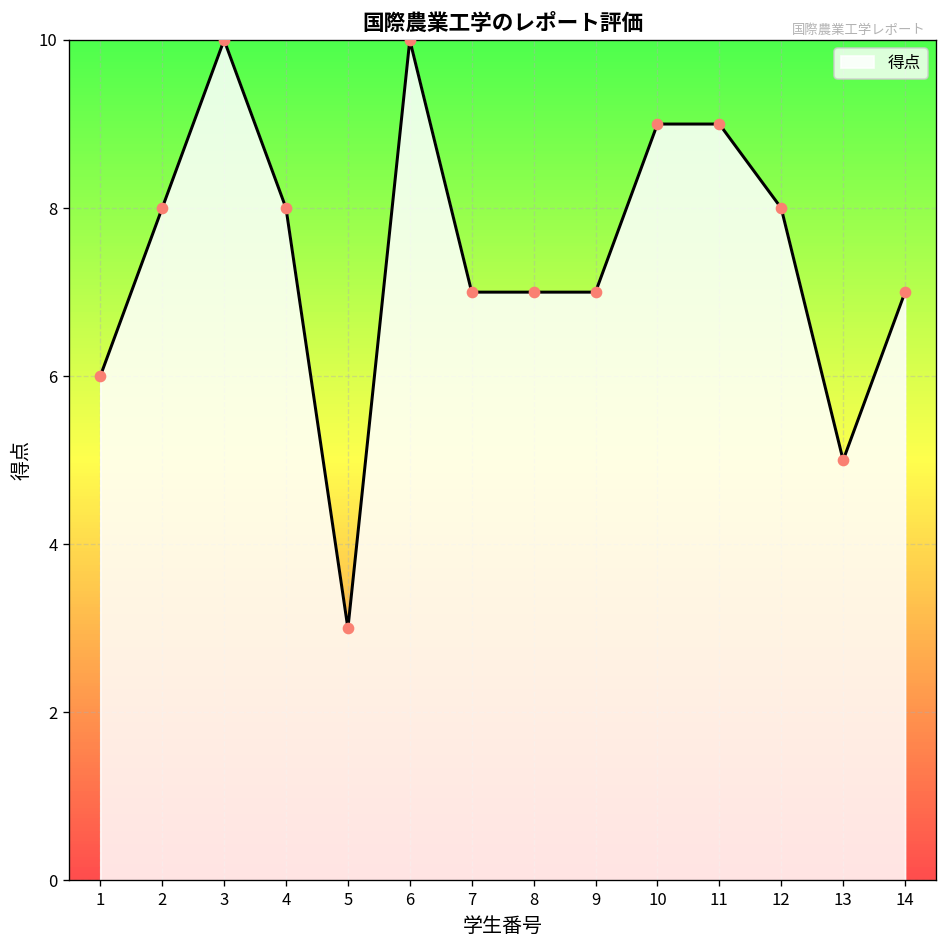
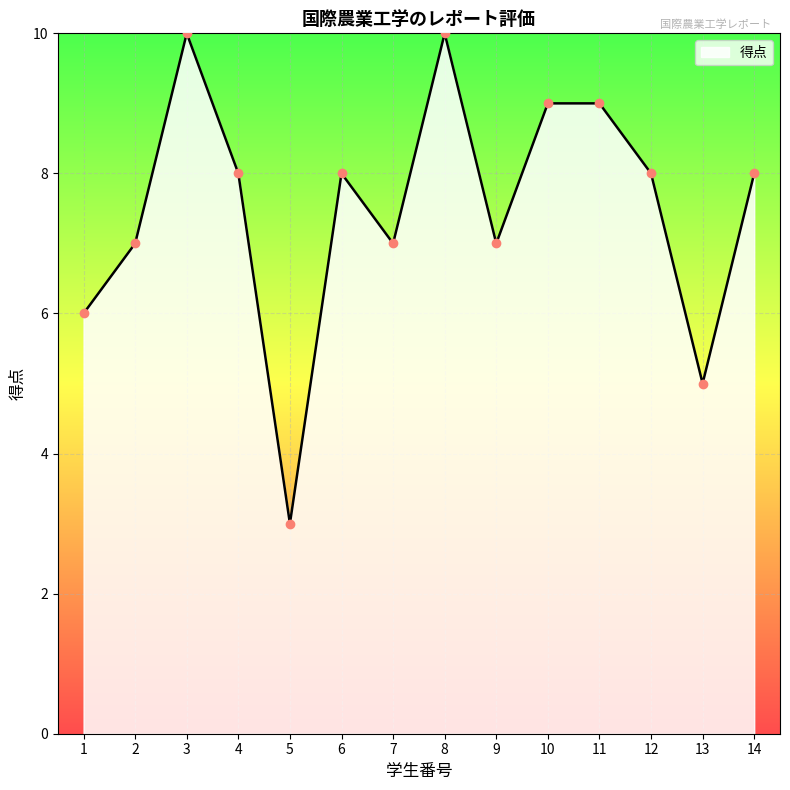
  {
    "1": 6,
-   "2": 8,
+   "2": 7,
    "3": 10,
    "4": 8,
    "5": 3,
-   "6": 10,
+   "6": 8,
    "7": 7,
-   "8": 7,
+   "8": 10,
    "9": 7,
    "10": 9,
    "11": 9,
    "12": 8,
    "13": 5,
-   "14": 7
+   "14": 8
  }
